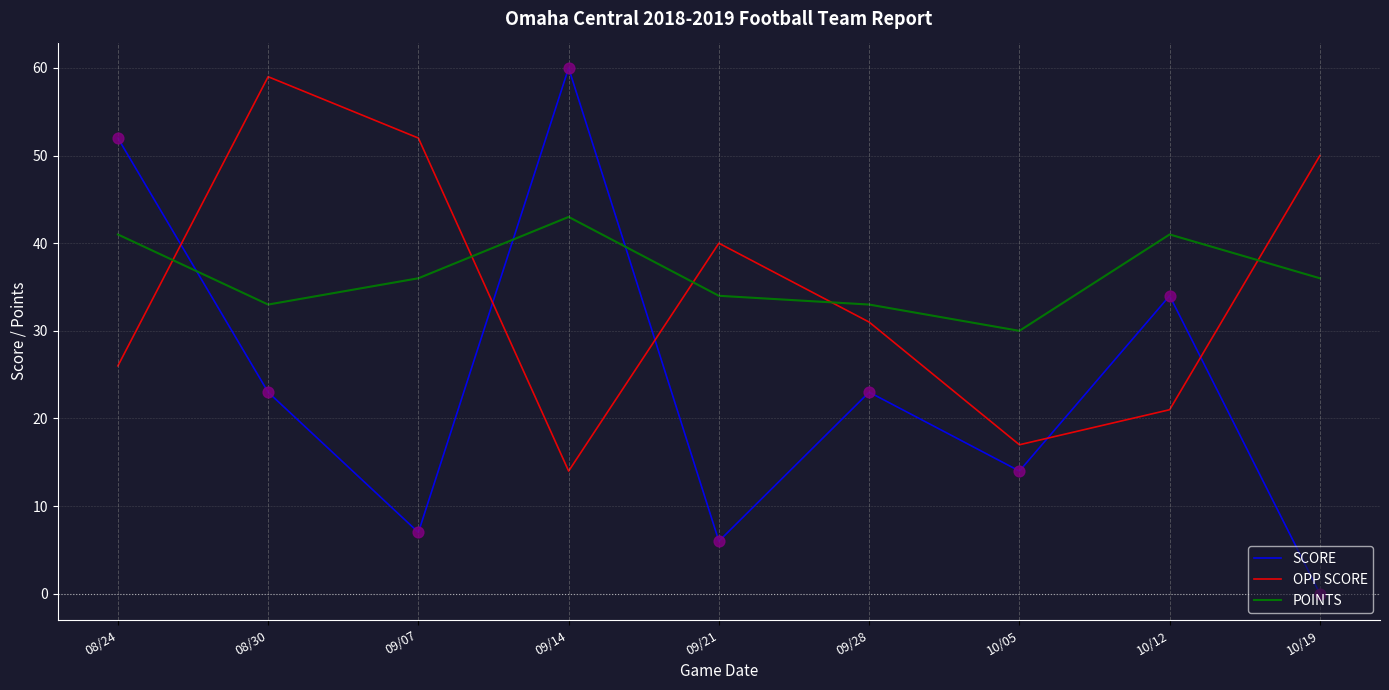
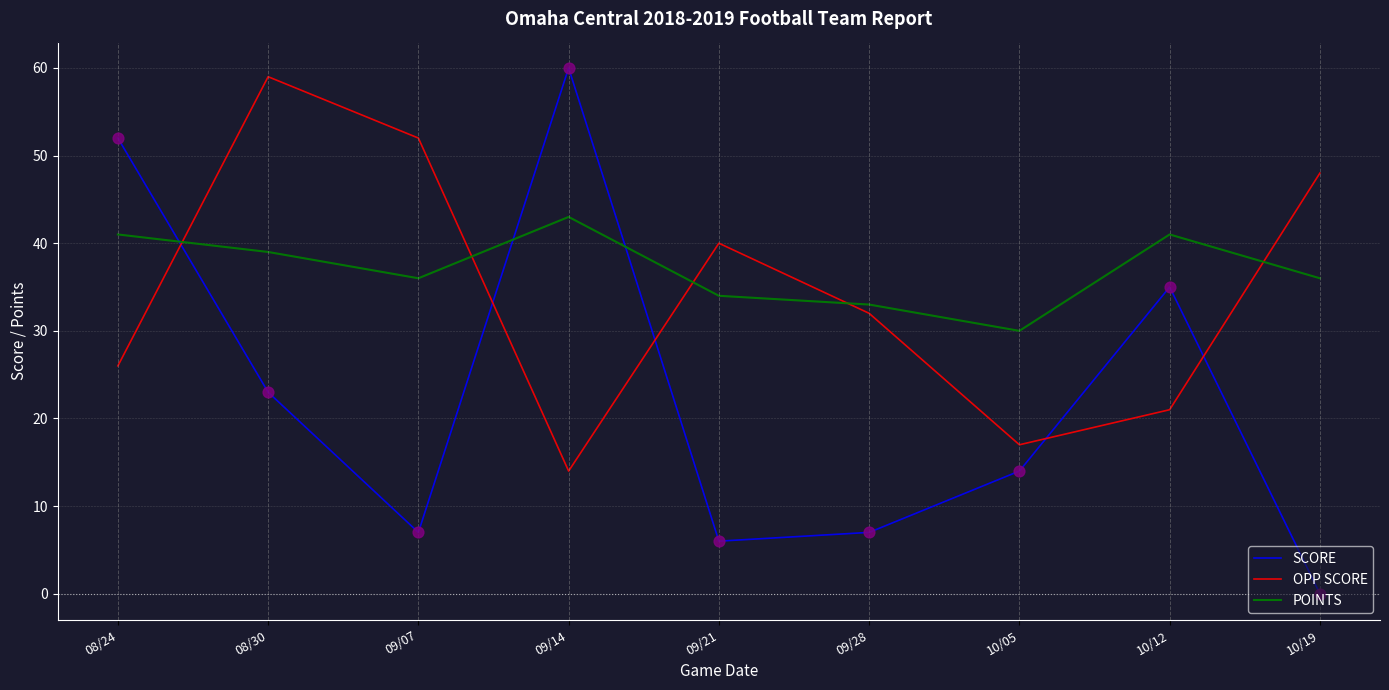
  {
    "SCORE": {
      "08/24": 52,
      "08/30": 23,
      "09/07": 7,
      "09/14": 60,
      "09/21": 6,
-     "09/28": 23,
+     "09/28": 7,
      "10/05": 14,
-     "10/12": 34
+     "10/12": 35
    },
    "OPP SCORE": {
      "08/24": 26,
      "08/30": 59,
      "09/07": 52,
      "09/14": 14,
      "09/21": 40,
-     "09/28": 31,
+     "09/28": 32,
      "10/05": 17,
      "10/12": 21,
-     "10/19": 50
+     "10/19": 48
    },
    "POINTS": {
      "08/24": 41,
-     "08/30": 33,
+     "08/30": 39,
      "09/07": 36,
      "09/14": 43,
      "09/21": 34,
      "09/28": 33,
      "10/05": 30,
      "10/12": 41,
      "10/19": 36
    }
  }
